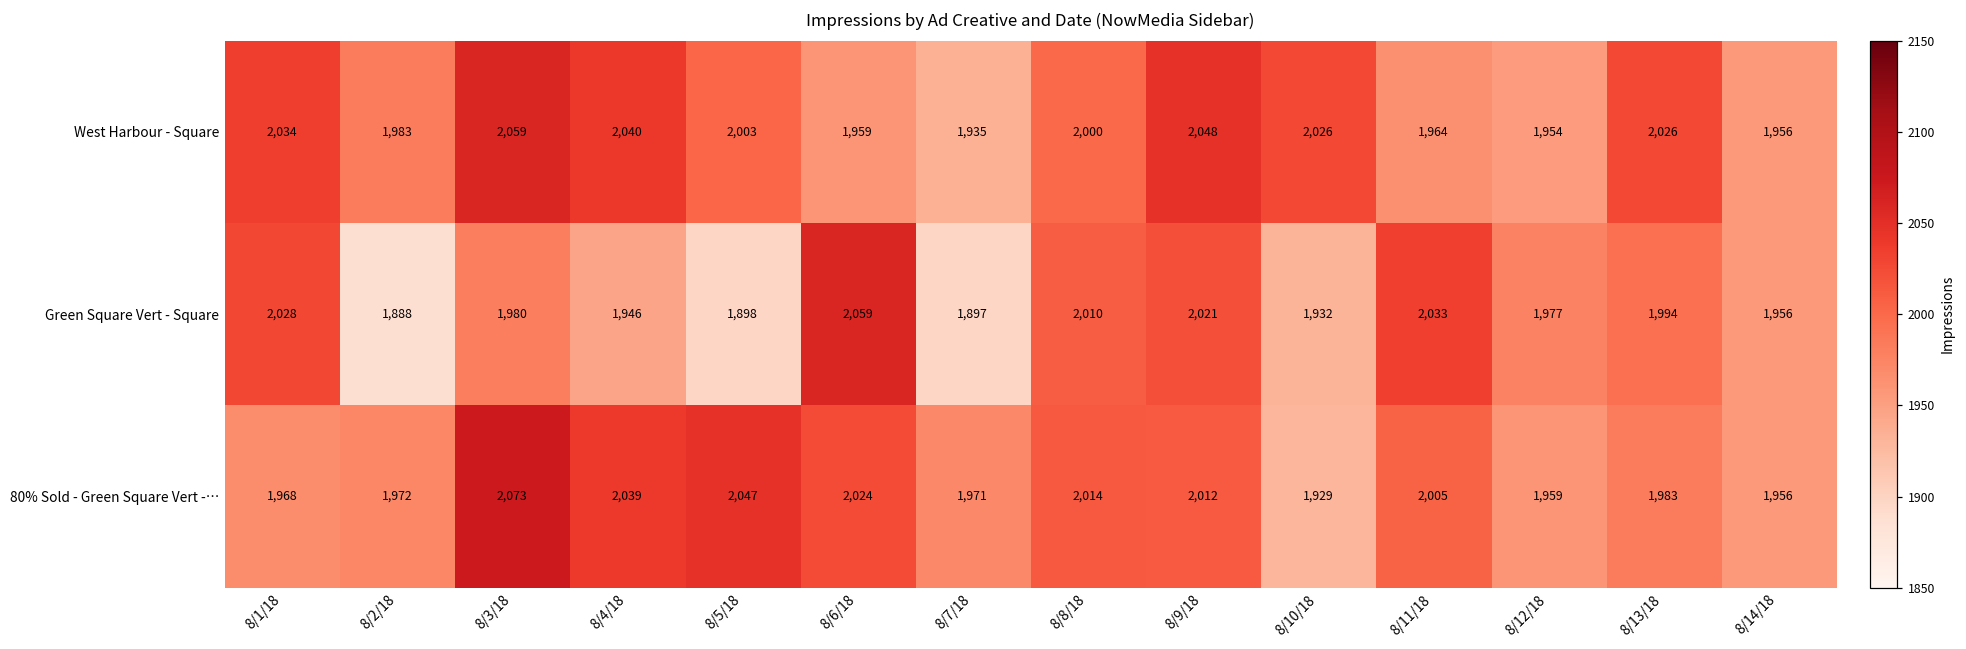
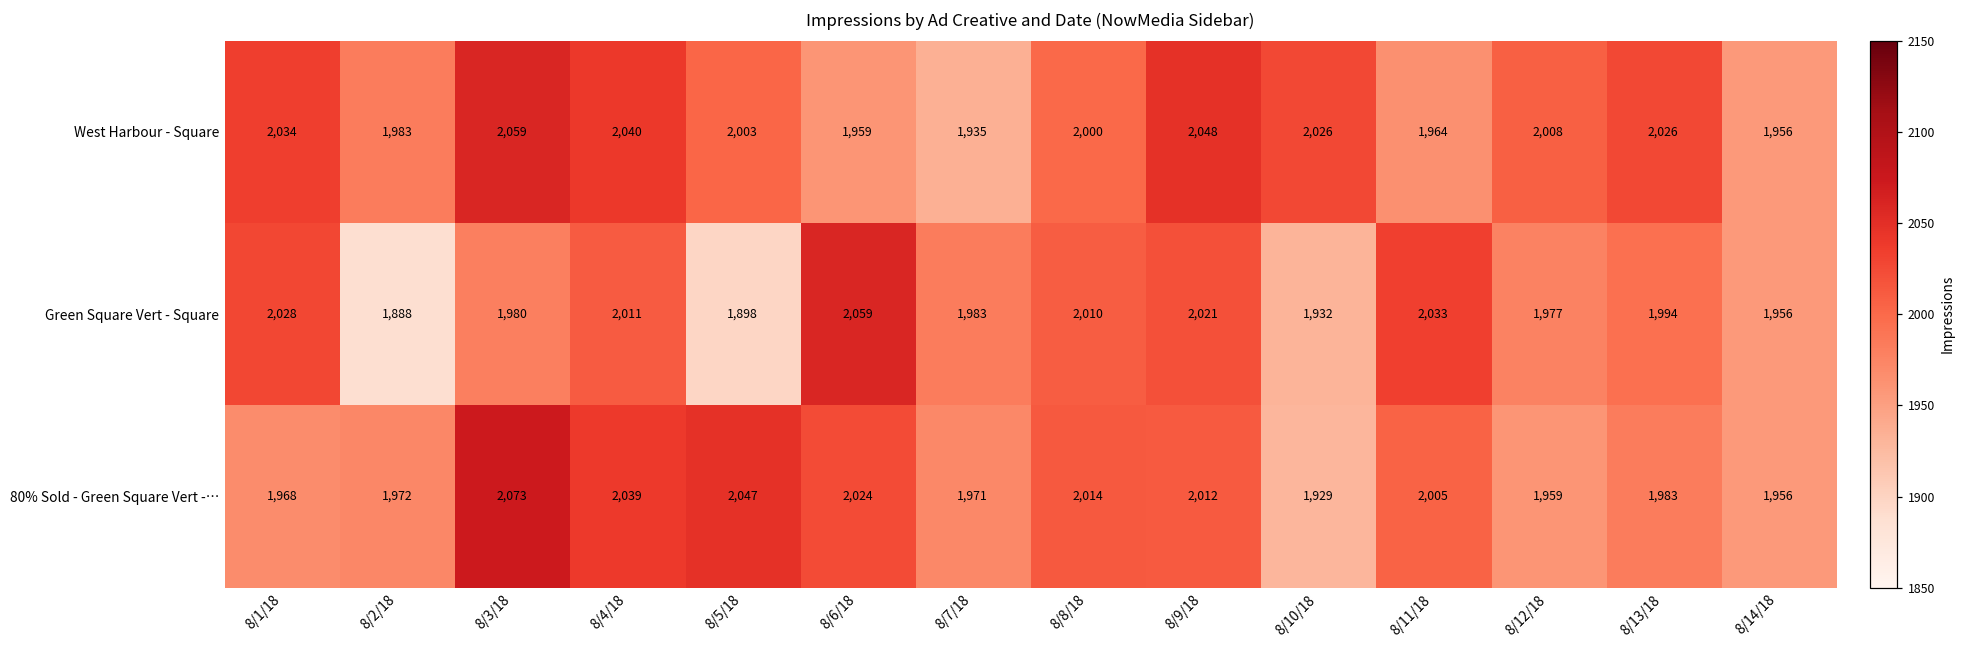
  {
    "West Harbour - Square": {
      "8/1/18": "2,034",
      "8/2/18": "1,983",
      "8/3/18": "2,059",
      "8/4/18": "2,040",
      "8/5/18": "2,003",
      "8/6/18": "1,959",
      "8/7/18": "1,935",
      "8/8/18": "2,000",
      "8/9/18": "2,048",
      "8/10/18": "2,026",
      "8/11/18": "1,964",
-     "8/12/18": "1,954",
+     "8/12/18": "2,008",
      "8/13/18": "2,026",
      "8/14/18": "1,956"
    },
    "Green Square Vert - Square": {
      "8/1/18": "2,028",
      "8/2/18": "1,888",
      "8/3/18": "1,980",
-     "8/4/18": "1,946",
+     "8/4/18": "2,011",
      "8/5/18": "1,898",
      "8/6/18": "2,059",
-     "8/7/18": "1,897",
+     "8/7/18": "1,983",
      "8/8/18": "2,010",
      "8/9/18": "2,021",
      "8/10/18": "1,932",
      "8/11/18": "2,033",
      "8/12/18": "1,977",
      "8/13/18": "1,994",
      "8/14/18": "1,956"
    },
    "80% Sold - Green Square Vert -…": {
      "8/1/18": "1,968",
      "8/2/18": "1,972",
      "8/3/18": "2,073",
      "8/4/18": "2,039",
      "8/5/18": "2,047",
      "8/6/18": "2,024",
      "8/7/18": "1,971",
      "8/8/18": "2,014",
      "8/9/18": "2,012",
      "8/10/18": "1,929",
      "8/11/18": "2,005",
      "8/12/18": "1,959",
      "8/13/18": "1,983",
      "8/14/18": "1,956"
    }
  }
